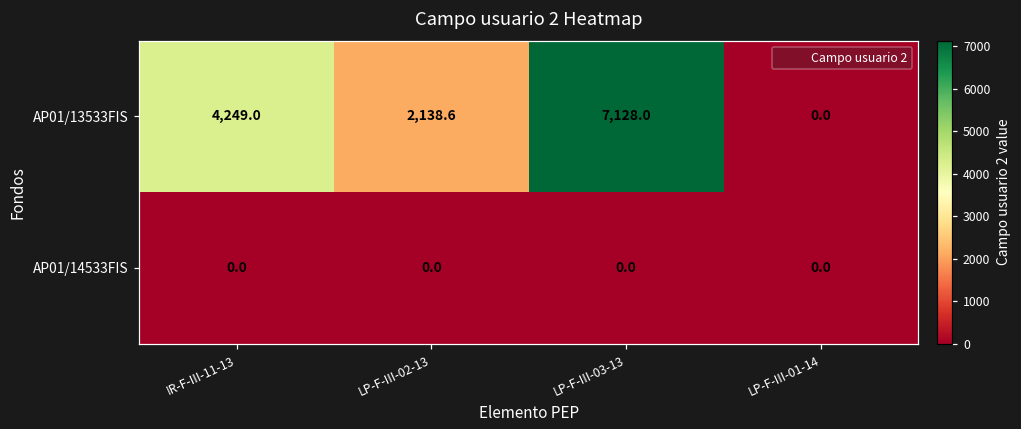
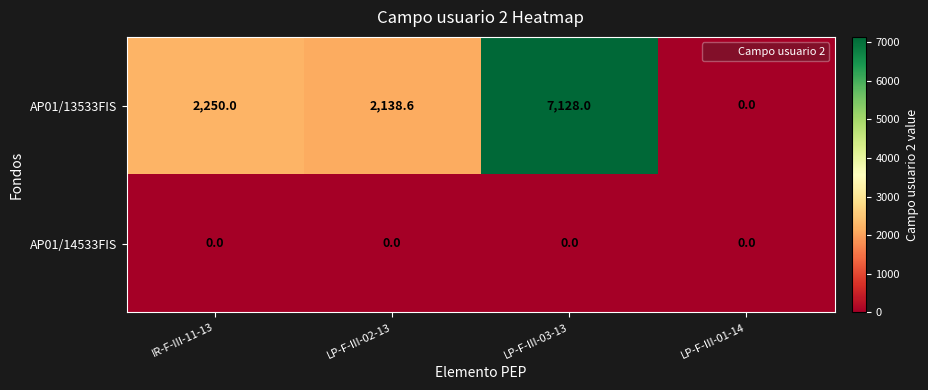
  {
    "AP01/13533FIS": {
-     "IR-F-III-11-13": "4,249.0",
+     "IR-F-III-11-13": "2,250.0",
      "LP-F-III-02-13": "2,138.6",
      "LP-F-III-03-13": "7,128.0",
      "LP-F-III-01-14": "0.0"
    },
    "AP01/14533FIS": {
      "IR-F-III-11-13": "0.0",
      "LP-F-III-02-13": "0.0",
      "LP-F-III-03-13": "0.0",
      "LP-F-III-01-14": "0.0"
    }
  }
